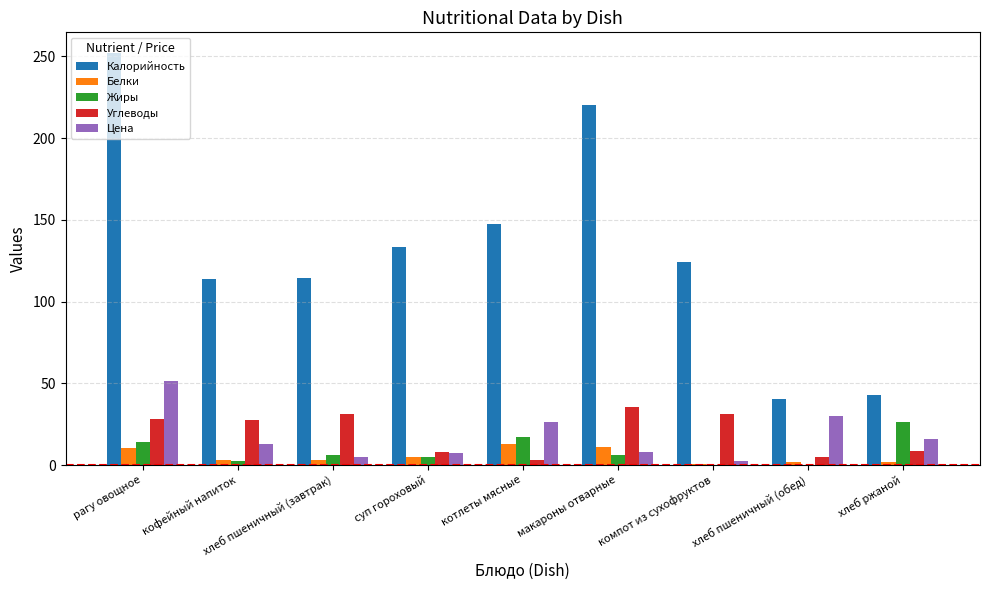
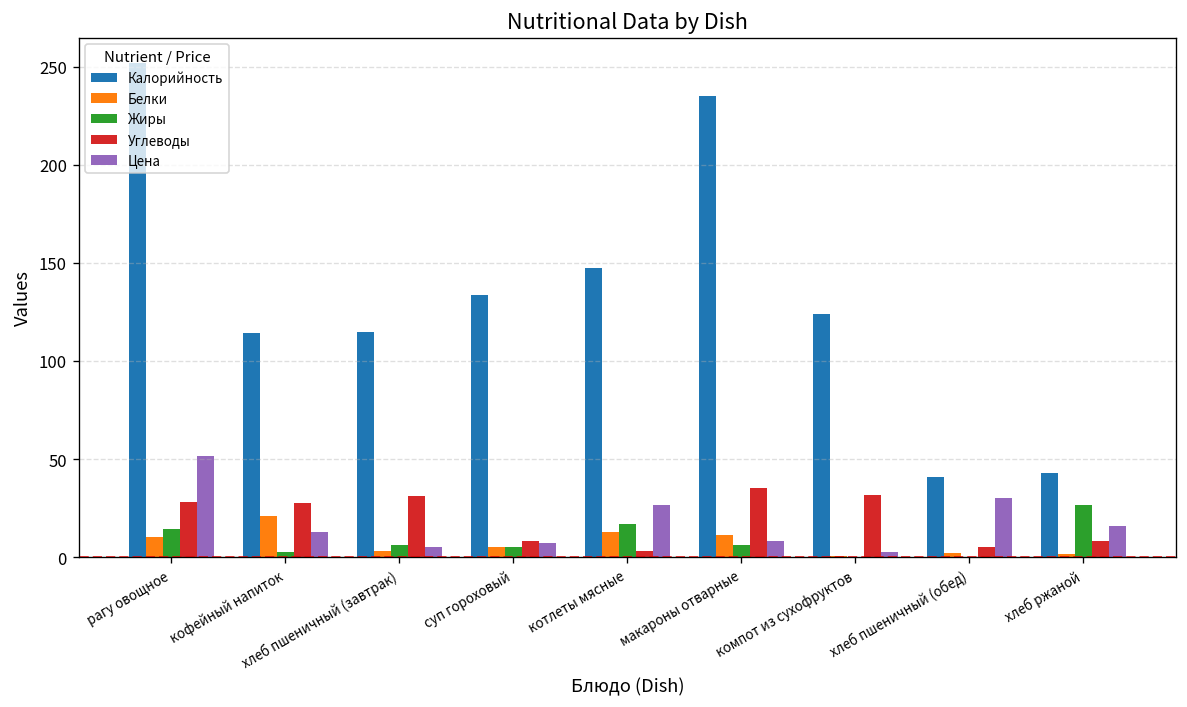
  {
    "Калорийность": {
      "кофейный напиток": 114,
      "хлеб пшеничный (завтрак)": 115,
      "суп гороховый": 134,
      "котлеты мясные": 147,
-     "макароны отварные": 221,
+     "макароны отварные": 235,
      "компот из сухофруктов": 124,
      "хлеб пшеничный (обед)": 41,
      "хлеб ржаной": 43
    },
    "Белки": {
      "рагу овощное": 11,
-     "кофейный напиток": 3,
+     "кофейный напиток": 21,
      "хлеб пшеничный (завтрак)": 3,
      "суп гороховый": 5,
      "котлеты мясные": 13,
      "макароны отварные": 11,
      "хлеб пшеничный (обед)": 2,
      "хлеб ржаной": 2
    },
    "Жиры": {
      "рагу овощное": 14,
      "кофейный напиток": 3,
      "хлеб пшеничный (завтрак)": 6,
      "суп гороховый": 5,
      "котлеты мясные": 17,
      "макароны отварные": 6,
      "компот из сухофруктов": 0,
      "хлеб ржаной": 27
    },
    "Углеводы": {
      "рагу овощное": 28,
      "кофейный напиток": 28,
      "хлеб пшеничный (завтрак)": 31,
      "суп гороховый": 8,
      "котлеты мясные": 3,
      "макароны отварные": 35,
      "компот из сухофруктов": 32,
      "хлеб пшеничный (обед)": 5,
      "хлеб ржаной": 8
    },
    "Цена": {
      "рагу овощное": 51,
      "кофейный напиток": 13,
      "хлеб пшеничный (завтрак)": 5,
      "суп гороховый": 7,
      "котлеты мясные": 27,
      "макароны отварные": 8,
      "компот из сухофруктов": 3,
      "хлеб пшеничный (обед)": 30,
      "хлеб ржаной": 16
    }
  }
